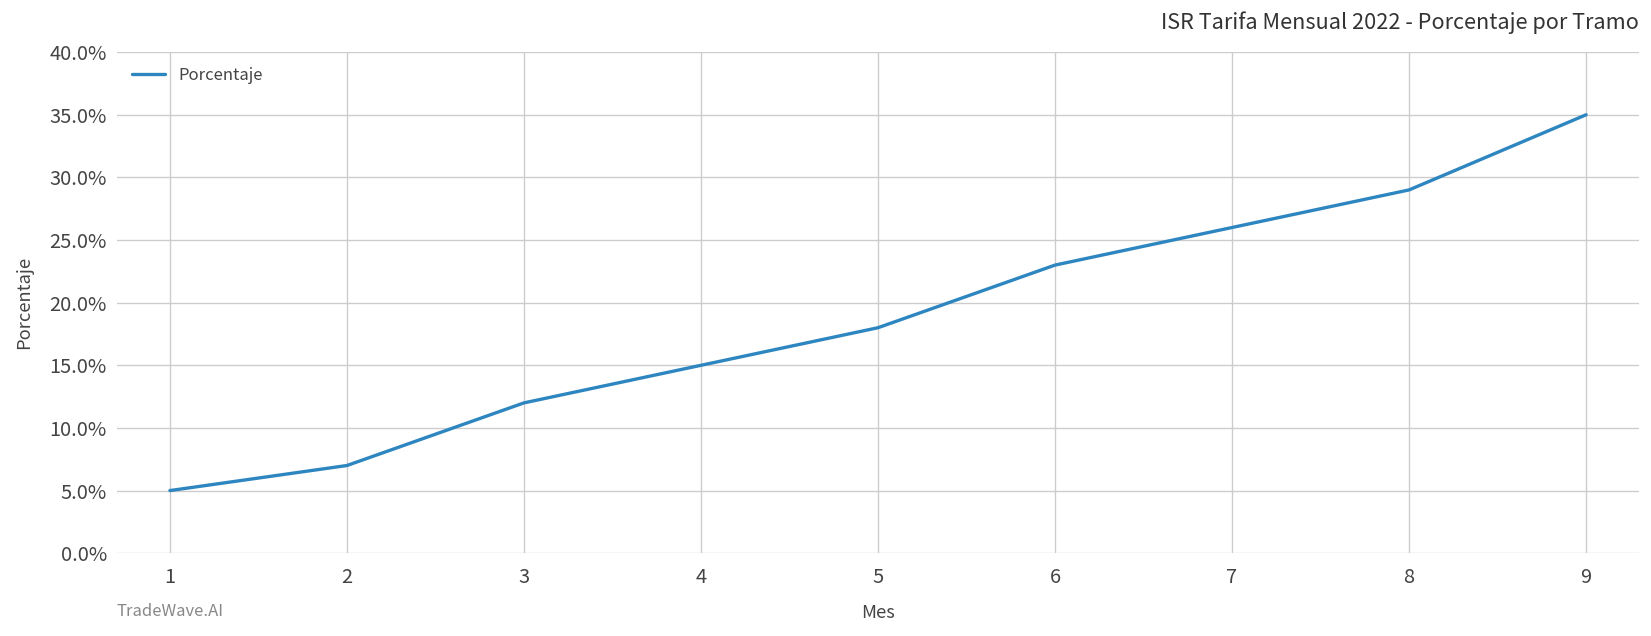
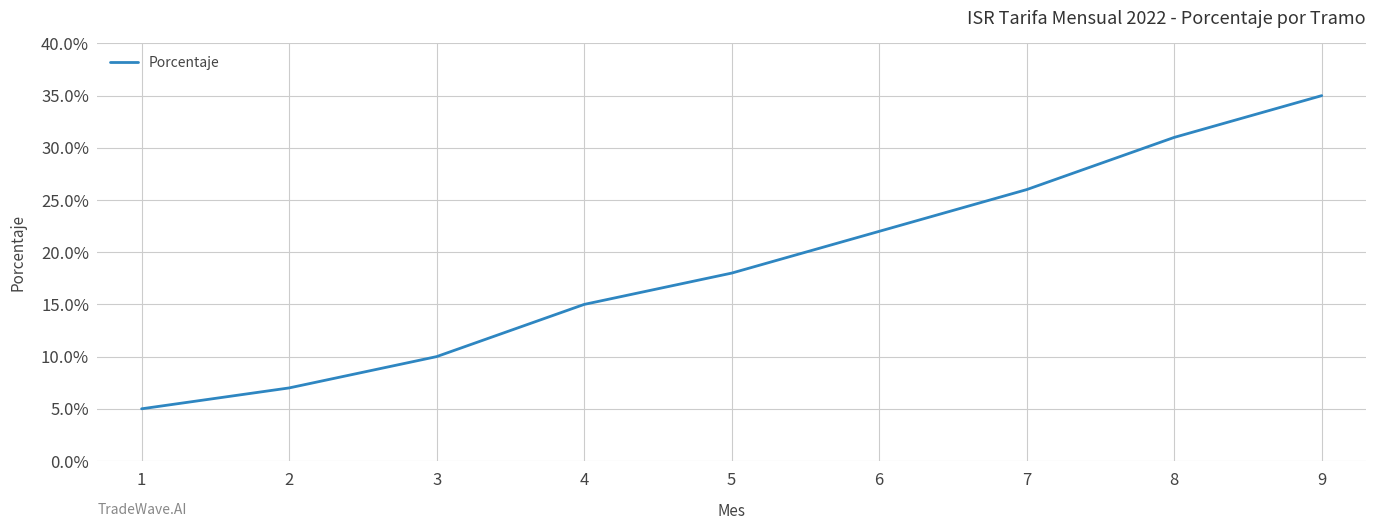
  {
    "1": "5%",
    "2": "7%",
-   "3": "12%",
+   "3": "10%",
    "4": "15%",
    "5": "18%",
-   "6": "23%",
+   "6": "22%",
    "7": "26%",
-   "8": "29%",
+   "8": "31%",
    "9": "35%"
  }
